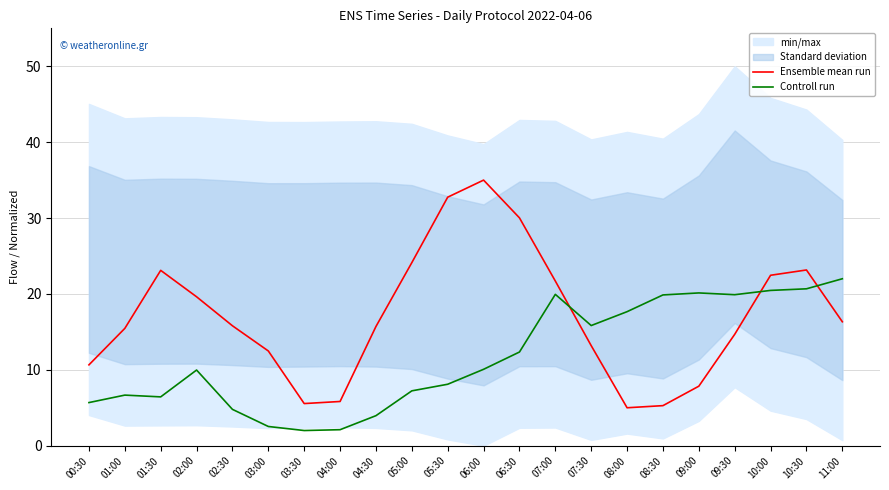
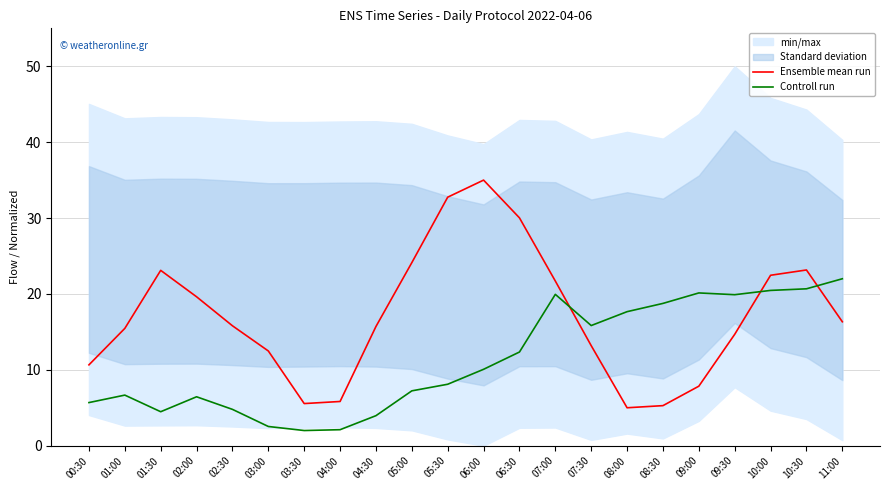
  {
    "Ensemble mean run": {
      "00:30": 11,
      "01:00": 15,
      "01:30": 23,
      "02:00": 20,
      "02:30": 16,
      "03:00": 12,
      "03:30": 6,
      "04:00": 6,
      "04:30": 16,
      "05:00": 24,
      "06:00": 35,
      "06:30": 30,
      "07:00": 22,
      "07:30": 13,
      "08:00": 5,
      "08:30": 5,
      "09:00": 8,
      "09:30": 15,
      "10:00": 22,
      "10:30": 23,
      "11:00": 16
    },
    "Controll run": {
      "00:30": 6,
      "01:00": 7,
-     "01:30": 6,
-     "02:00": 10,
+     "01:30": 4,
+     "02:00": 6,
      "02:30": 5,
      "03:00": 3,
      "03:30": 2,
      "04:00": 2,
      "04:30": 4,
      "05:00": 7,
      "05:30": 8,
      "06:00": 10,
      "06:30": 12,
      "07:00": 20,
      "07:30": 16,
      "08:00": 18,
-     "08:30": 20,
+     "08:30": 19,
      "09:00": 20,
      "09:30": 20,
      "10:00": 20,
      "10:30": 21,
      "11:00": 22
    }
  }
